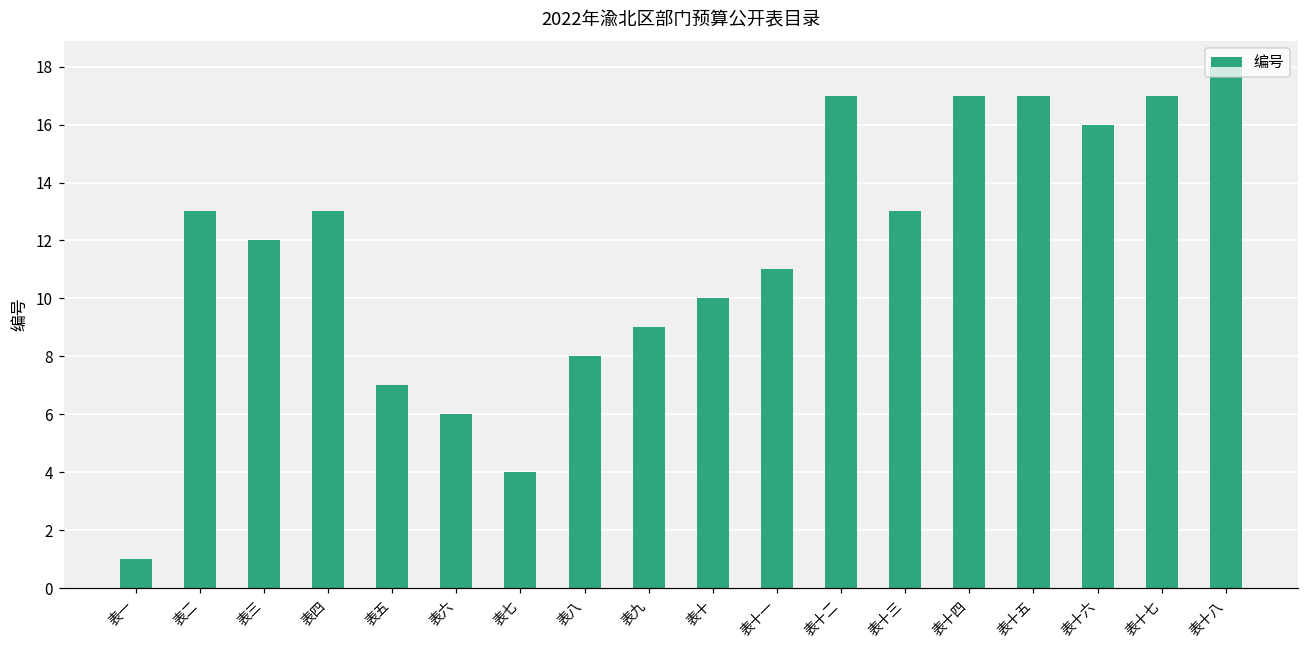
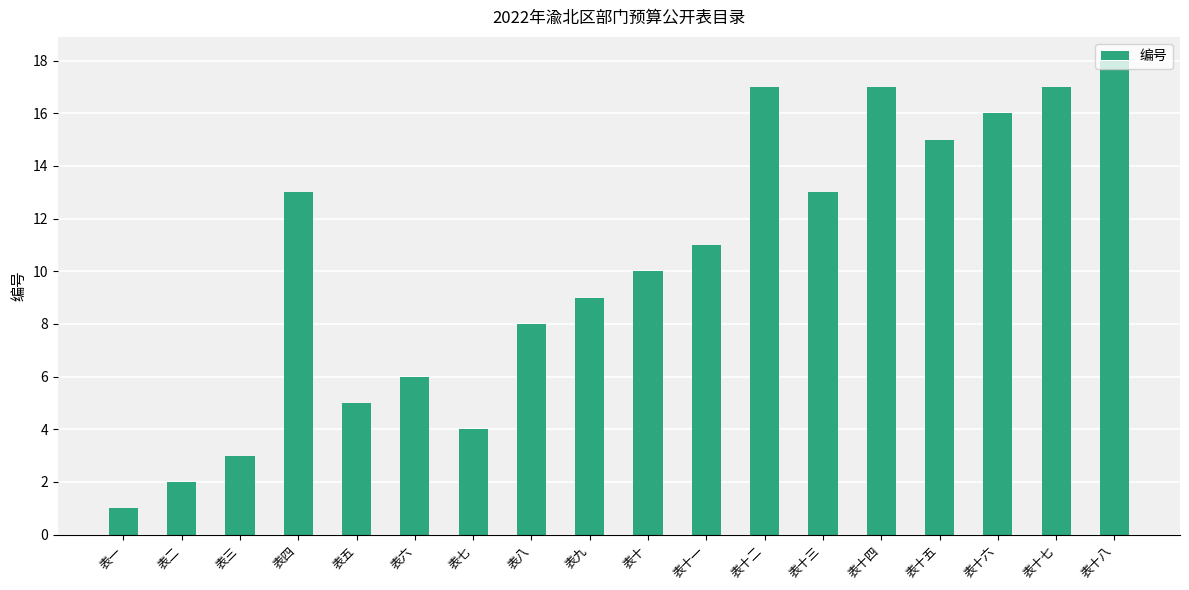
  {
    "表一": 1,
-   "表二": 13,
-   "表三": 12,
+   "表二": 2,
+   "表三": 3,
    "表四": 13,
-   "表五": 7,
+   "表五": 5,
    "表六": 6,
    "表七": 4,
    "表八": 8,
    "表九": 9,
    "表十": 10,
    "表十一": 11,
    "表十二": 17,
    "表十三": 13,
    "表十四": 17,
-   "表十五": 17,
+   "表十五": 15,
    "表十六": 16,
    "表十七": 17
  }
